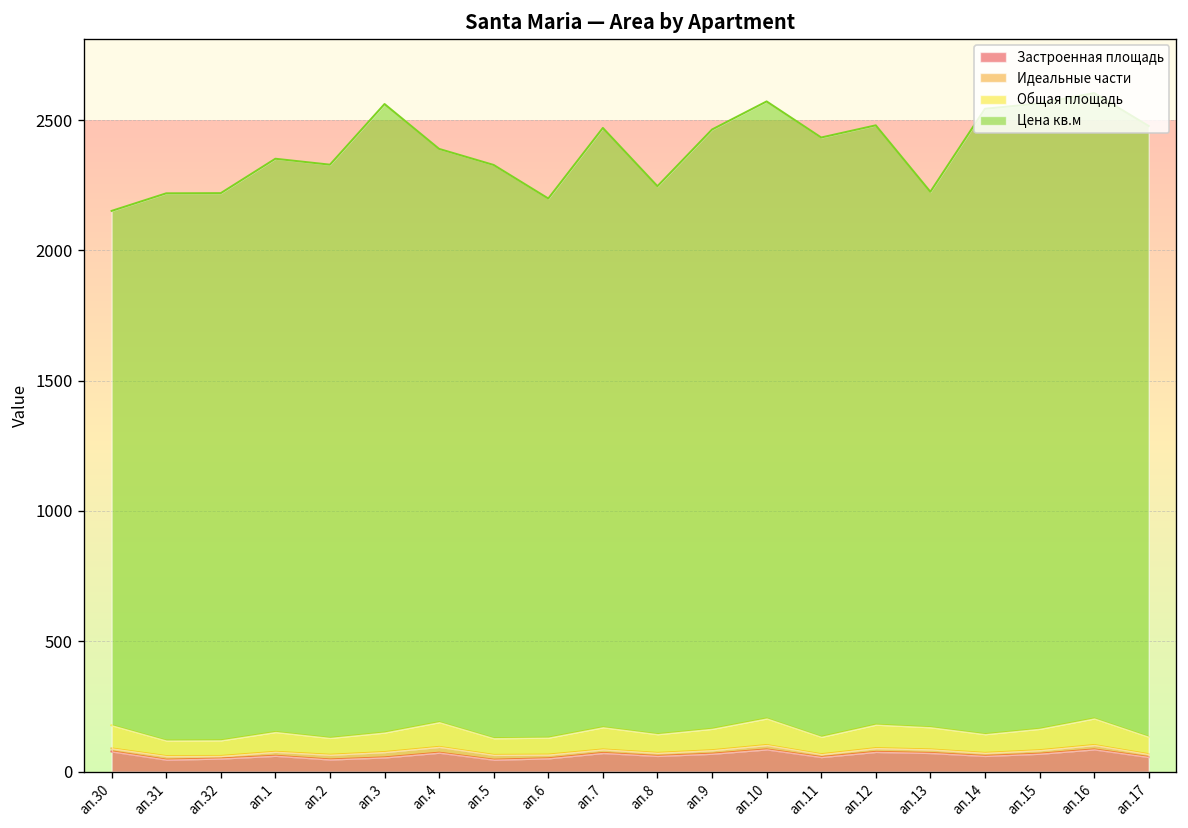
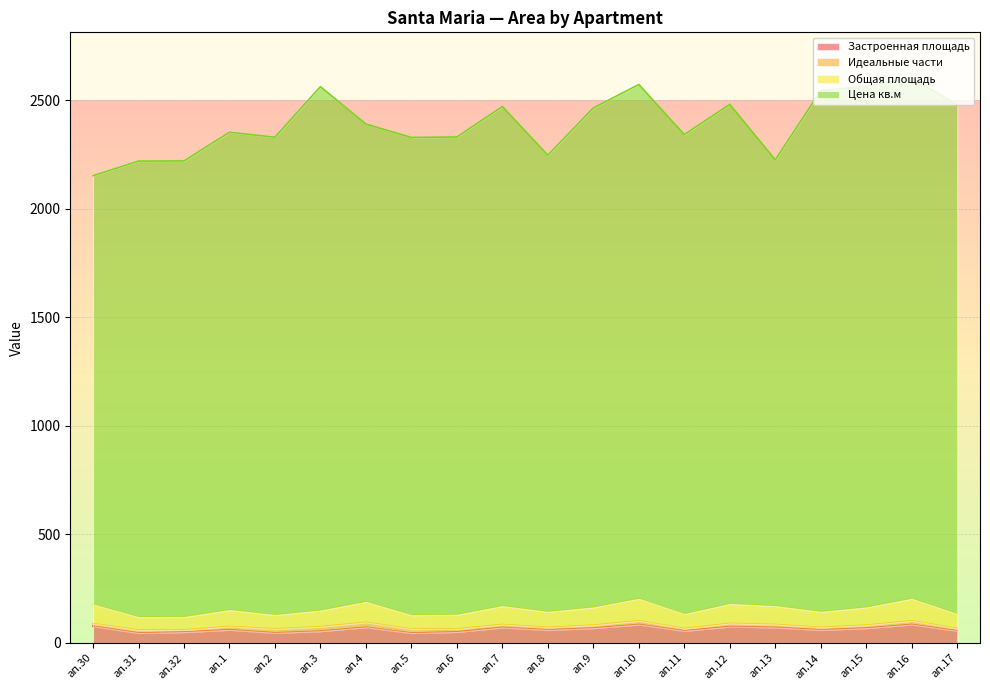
  {
    "Застроенная площадь": {
      "ап.31": 50,
      "ап.1": 60,
      "ап.2": 50,
      "ап.3": 50,
      "ап.4": 70,
      "ап.5": 50,
      "ап.6": 50,
      "ап.7": 70,
      "ап.9": 70,
      "ап.10": 90,
      "ап.12": 80,
      "ап.13": 70,
      "ап.15": 70,
      "ап.16": 90
    },
    "Цена кв.м": {
      "ап.30": 1970,
      "ап.31": 2100,
      "ап.32": 2100,
      "ап.1": 2200,
      "ап.2": 2200,
      "ап.3": 2410,
      "ап.4": 2200,
      "ап.5": 2200,
-     "ап.6": 2070,
+     "ап.6": 2200,
      "ап.7": 2300,
      "ап.8": 2100,
      "ап.9": 2300,
      "ап.10": 2370,
-     "ап.11": 2300,
+     "ап.11": 2210,
      "ап.12": 2300,
      "ап.13": 2060,
      "ап.17": 2340
    }
  }
